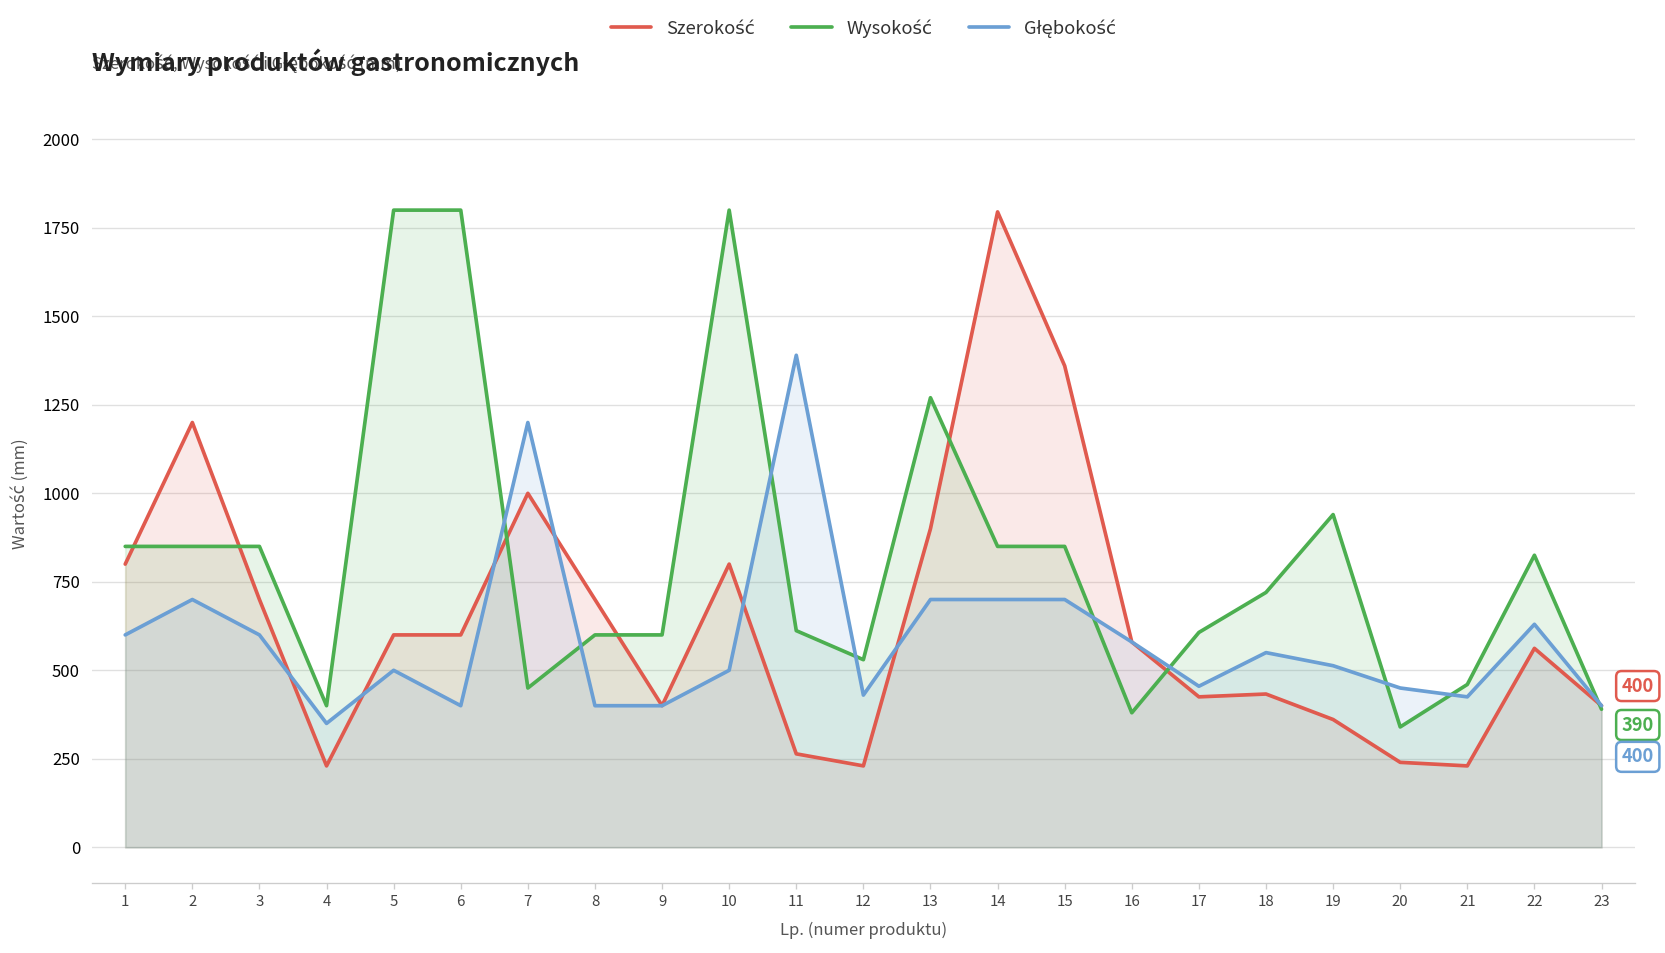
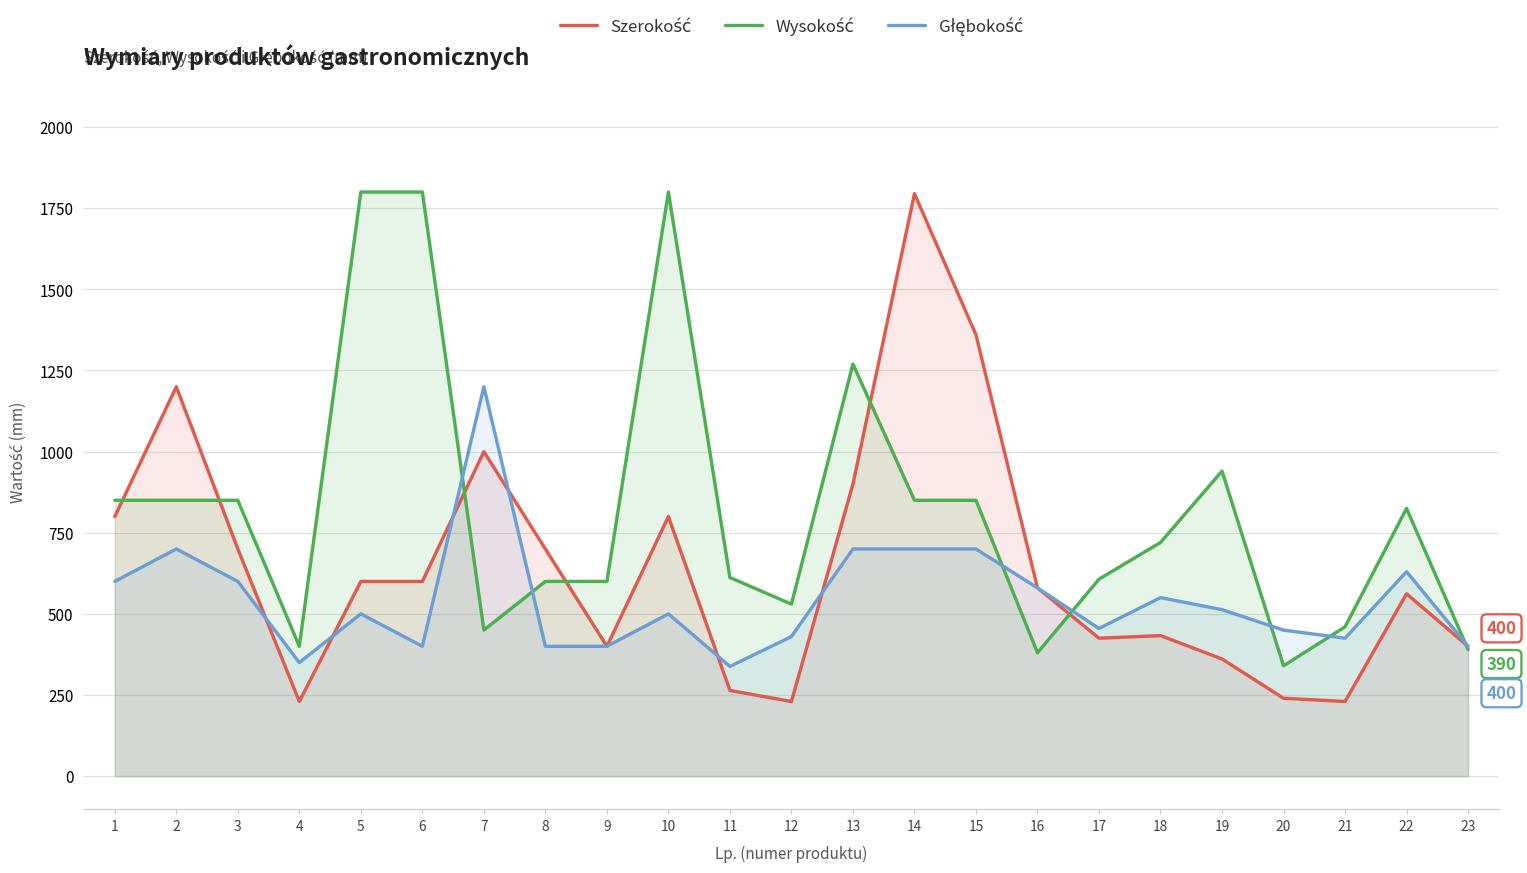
  {
    "Szerokość": {
      "1": 800,
      "2": 1200,
      "3": 700,
      "4": 230,
      "5": 600,
      "6": 600,
      "7": 1000,
      "8": 700,
      "10": 800,
      "11": 260,
      "12": 230,
      "13": 900,
      "14": 1800,
      "15": 1360,
      "17": 430,
      "18": 430,
      "19": 360,
      "20": 240,
      "21": 230,
      "22": 560
    },
    "Wysokość": {
      "1": 850,
      "2": 850,
      "3": 850,
      "4": 400,
      "5": 1800,
      "6": 1800,
      "7": 450,
      "8": 600,
      "9": 600,
      "10": 1800,
      "11": 610,
      "12": 530,
      "13": 1270,
      "14": 850,
      "15": 850,
      "16": 380,
      "17": 610,
      "18": 720,
      "19": 940,
      "20": 340,
      "21": 460,
      "22": 830
    },
    "Głębokość": {
      "1": 600,
      "2": 700,
      "3": 600,
      "4": 350,
      "5": 500,
      "6": 400,
      "7": 1200,
      "8": 400,
      "10": 500,
-     "11": 1390,
+     "11": 340,
      "12": 430,
      "13": 700,
      "14": 700,
      "15": 700,
      "17": 460,
      "18": 550,
      "19": 510,
      "20": 450,
      "21": 430,
      "22": 630
    }
  }
